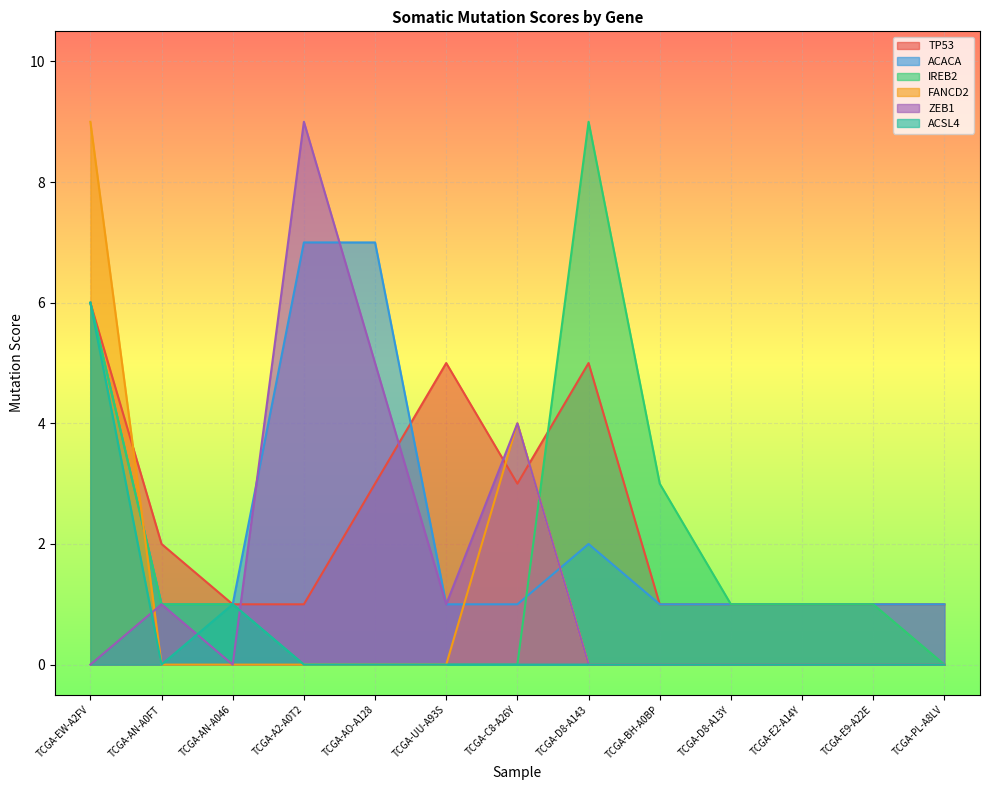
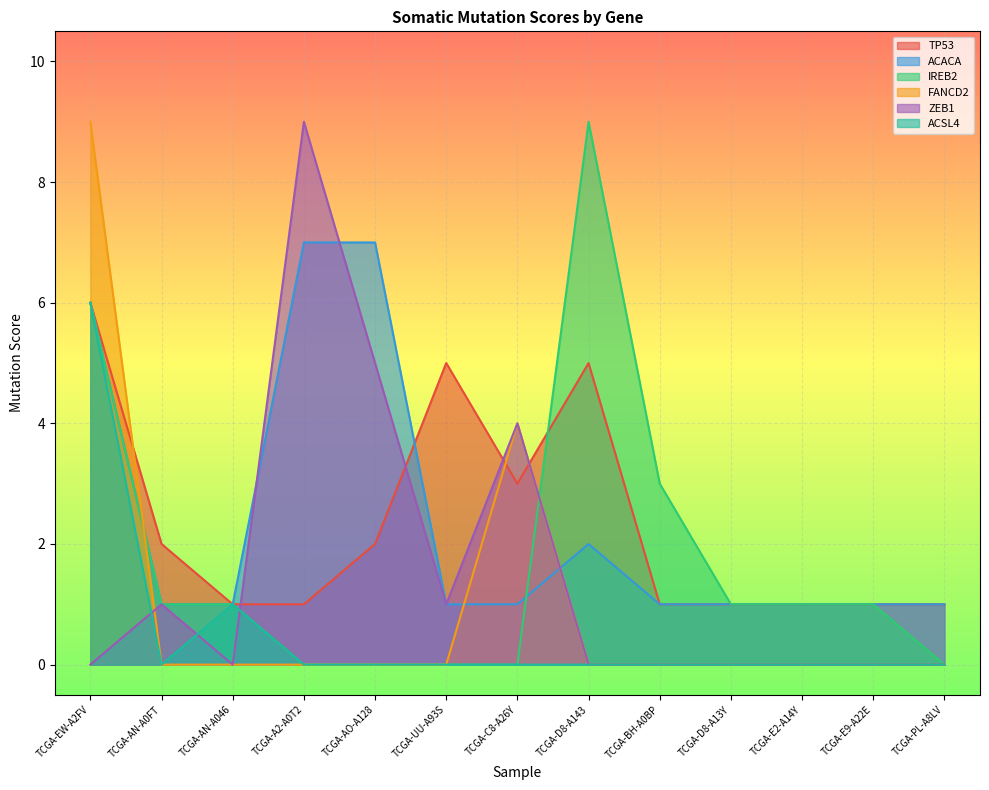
  {
    "TP53": {
      "TCGA-AN-A0FT": 2,
      "TCGA-A2-A0T2": 1,
-     "TCGA-AO-A128": 3,
+     "TCGA-AO-A128": 2,
      "TCGA-UU-A93S": 5,
      "TCGA-C8-A26Y": 3,
      "TCGA-D8-A143": 5
    },
    "ACACA": {
      "TCGA-A2-A0T2": 7,
      "TCGA-AO-A128": 7,
      "TCGA-C8-A26Y": 1,
      "TCGA-D8-A143": 2
    },
    "FANCD2": {
      "TCGA-EW-A2FV": 9
    },
    "ZEB1": {
      "TCGA-EW-A2FV": 0,
      "TCGA-A2-A0T2": 9,
      "TCGA-AO-A128": 5
    }
  }
